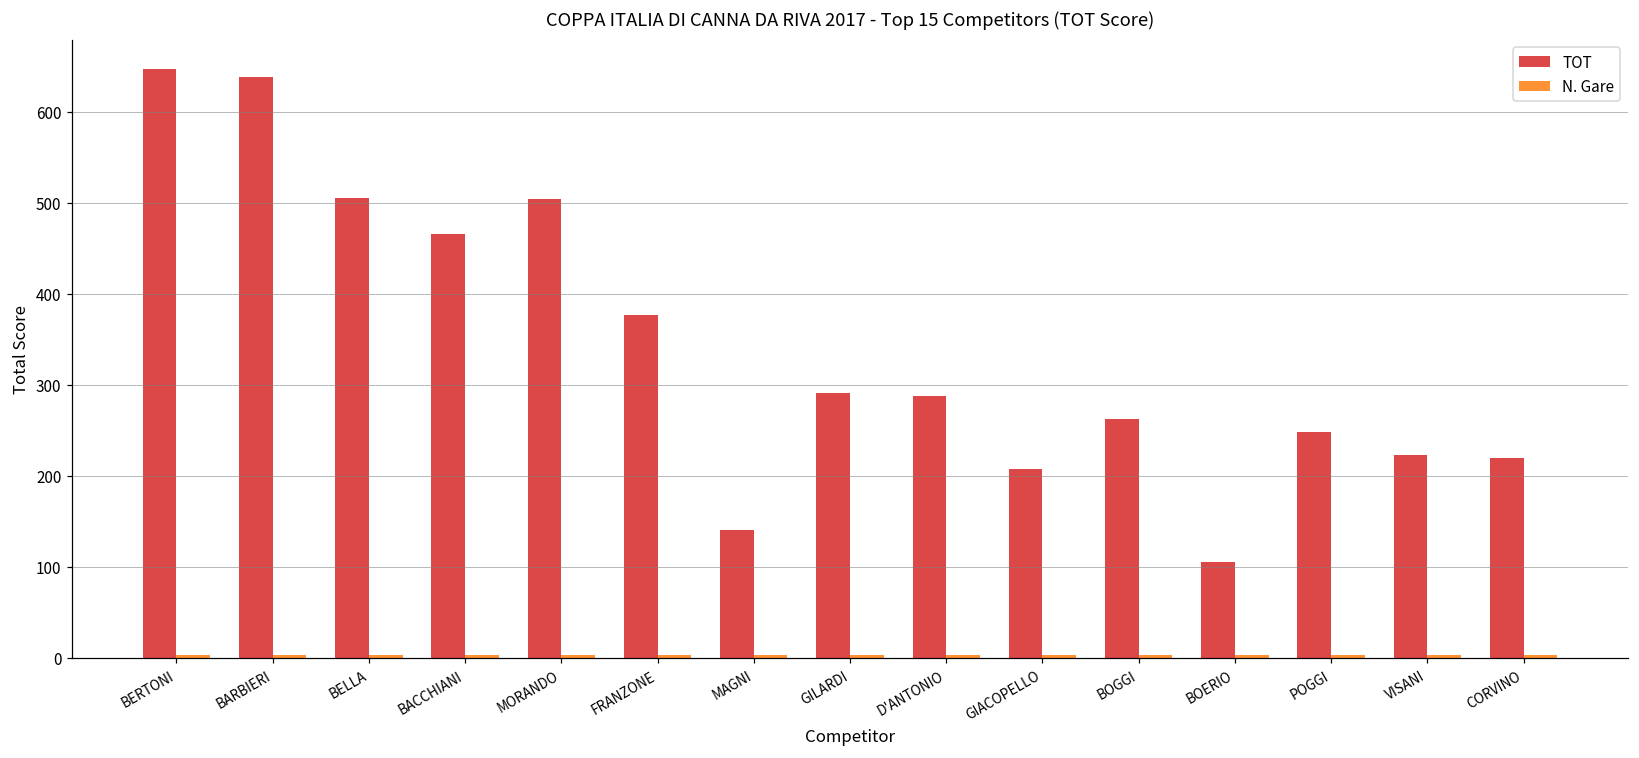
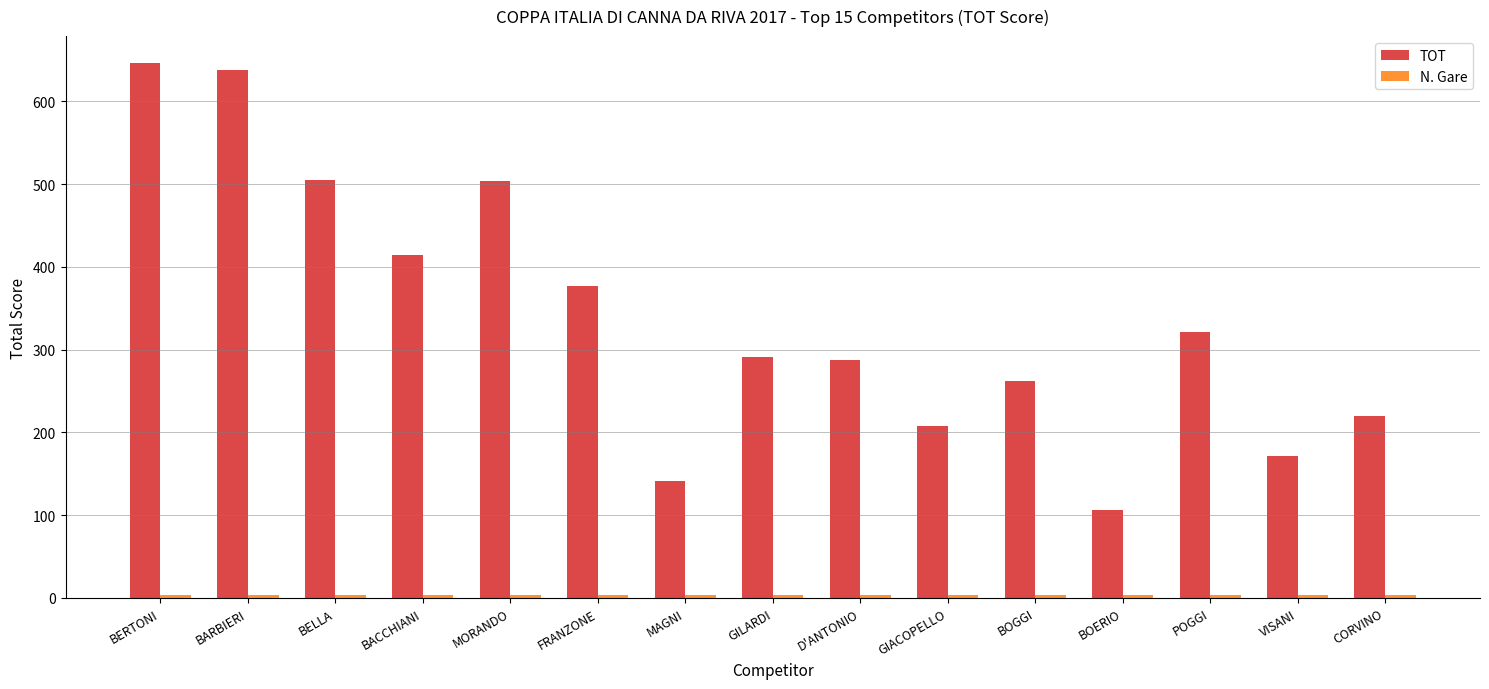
  {
    "TOT": {
      "BERTONI": 650,
      "BARBIERI": 640,
      "BELLA": 500,
-     "BACCHIANI": 470,
+     "BACCHIANI": 420,
      "MORANDO": 500,
      "FRANZONE": 380,
      "MAGNI": 140,
      "GILARDI": 290,
      "D'ANTONIO": 290,
      "GIACOPELLO": 210,
      "BOGGI": 260,
      "BOERIO": 110,
-     "POGGI": 250,
-     "VISANI": 220,
+     "POGGI": 320,
+     "VISANI": 170,
      "CORVINO": 220
    }
  }
